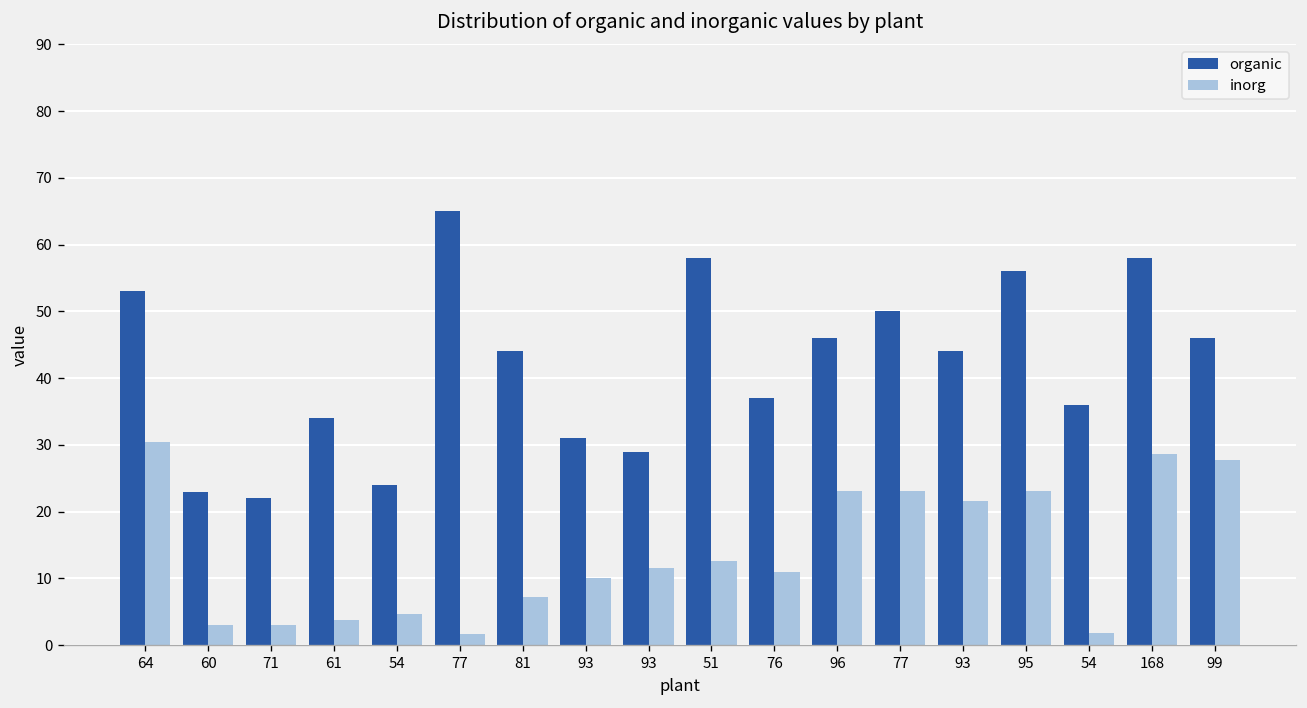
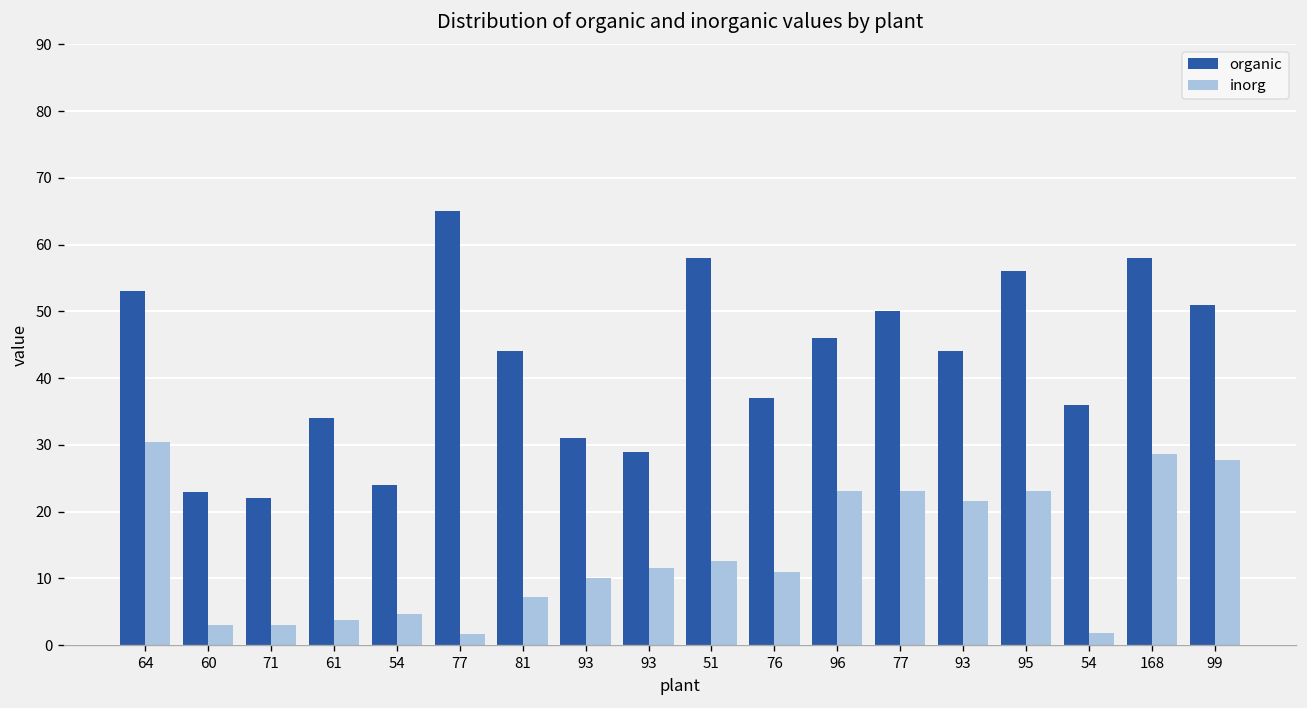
  {
    "organic": {
      "64": 53,
      "60": 23,
      "71": 22,
      "61": 34,
      "81": 44,
      "51": 58,
      "76": 37,
      "96": 46,
      "95": 56,
      "168": 58,
-     "99": 46
+     "99": 51
    },
    "inorg": {
      "64": 30,
      "60": 3,
      "71": 3,
      "61": 4,
      "81": 7,
      "51": 13,
      "76": 11,
      "96": 23,
      "95": 23,
      "168": 29,
      "99": 28
    }
  }
